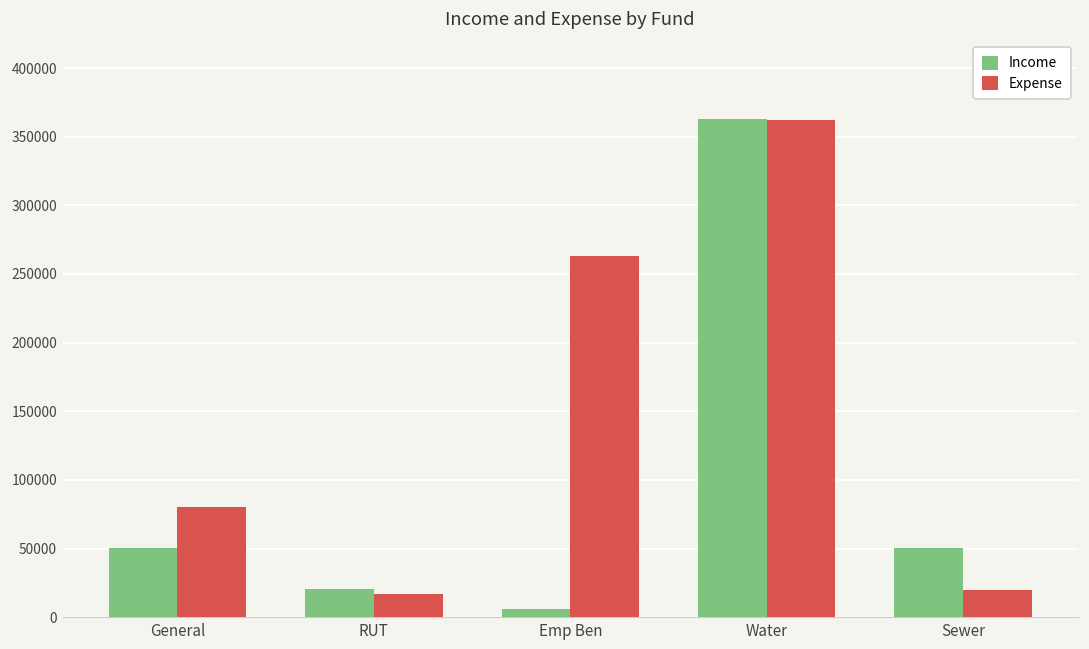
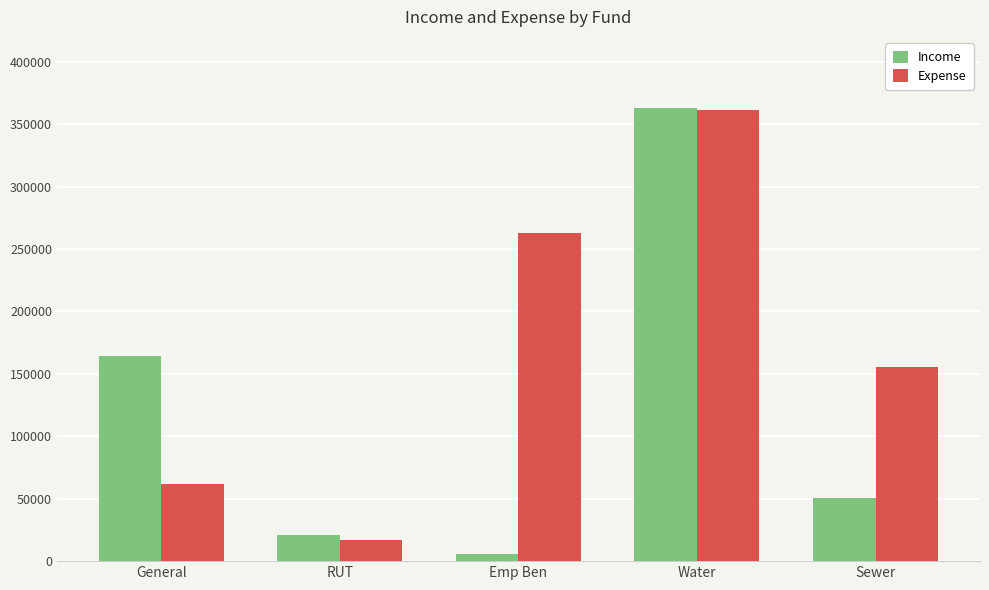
  {
    "Income": {
-     "General": 50000,
+     "General": 164000,
      "RUT": 21000,
      "Emp Ben": 6000,
      "Water": 363000,
      "Sewer": 50000
    },
    "Expense": {
-     "General": 80000,
+     "General": 62000,
      "RUT": 17000,
      "Emp Ben": 263000,
      "Water": 362000,
-     "Sewer": 20000
+     "Sewer": 155000
    }
  }
